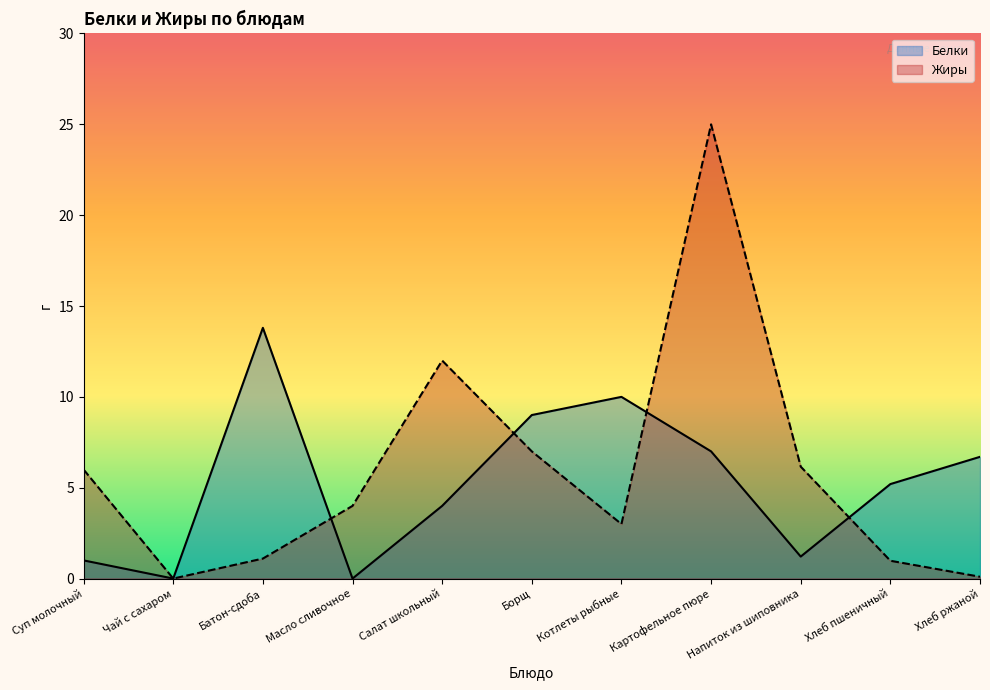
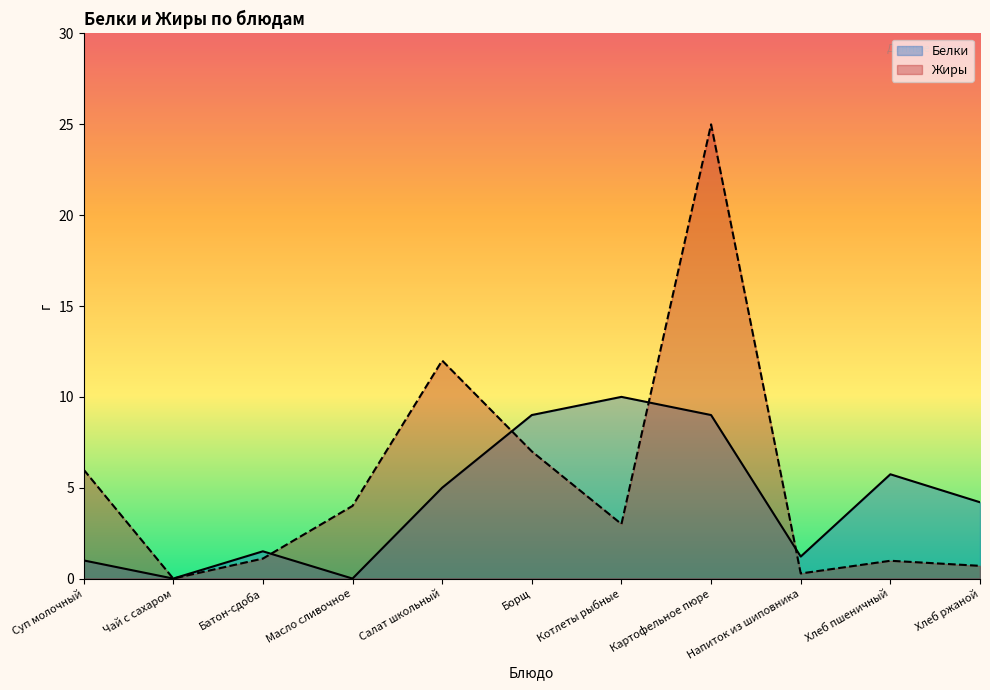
  {
    "Белки": {
      "Суп молочный": 1.0,
-     "Батон-сдоба": 13.8,
+     "Батон-сдоба": 1.5,
      "Масло сливочное": 0.0,
-     "Салат школьный": 4,
+     "Салат школьный": 5,
      "Борщ": 9.0,
      "Котлеты рыбные": 10.0,
-     "Картофельное пюре": 7,
+     "Картофельное пюре": 9,
      "Напиток из шиповника": 1.2,
-     "Хлеб пшеничный": 5.2,
-     "Хлеб ржаной": 6.7
+     "Хлеб пшеничный": 5.7,
+     "Хлеб ржаной": 4.2
    },
    "Жиры": {
      "Суп молочный": 6.0,
      "Батон-сдоба": 1.1,
      "Масло сливочное": 4.0,
      "Салат школьный": 12.0,
      "Борщ": 7.0,
      "Котлеты рыбные": 3.0,
      "Картофельное пюре": 25.0,
-     "Напиток из шиповника": 6.2,
+     "Напиток из шиповника": 0.3,
      "Хлеб пшеничный": 1.0,
-     "Хлеб ржаной": 0.1
+     "Хлеб ржаной": 0.7
    }
  }
